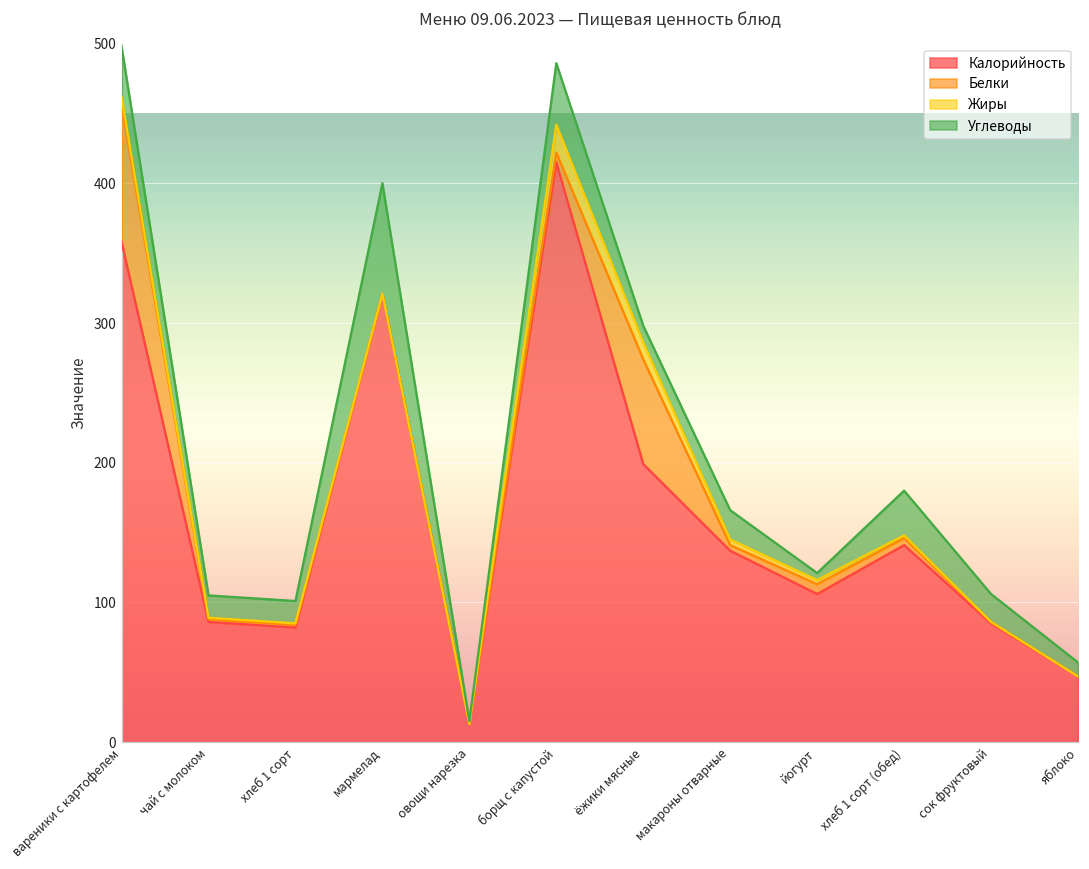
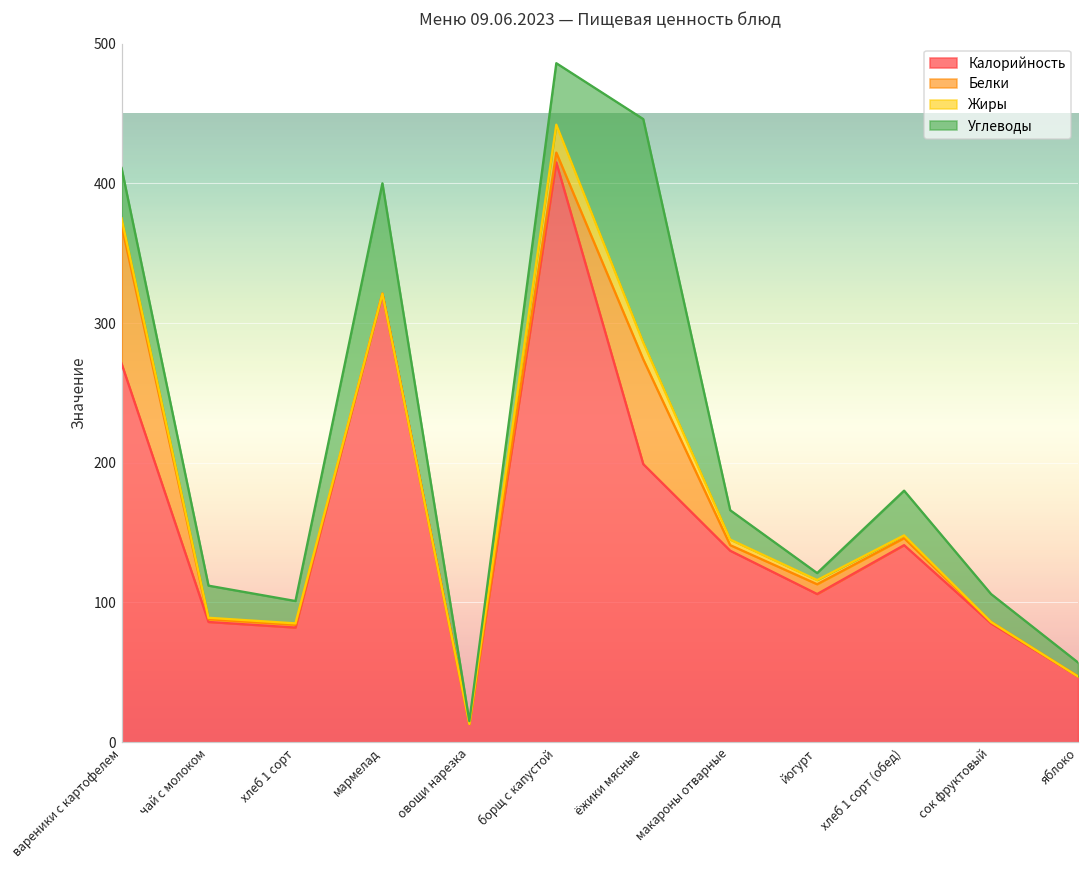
  {
    "Калорийность": {
-     "вареники с картофелем": 358,
+     "вареники с картофелем": 271,
      "борщ с капустой": 415,
      "ёжики мясные": 199,
      "макароны отварные": 137,
      "йогурт": 106,
      "хлеб 1 сорт (обед)": 141
    },
    "Белки": {
      "вареники с картофелем": 99,
      "борщ с капустой": 7,
      "ёжики мясные": 75,
      "макароны отварные": 4,
      "йогурт": 7
    },
    "Жиры": {
      "вареники с картофелем": 5,
      "борщ с капустой": 20,
      "ёжики мясные": 12,
      "макароны отварные": 4,
      "йогурт": 3
    },
    "Углеводы": {
      "вареники с картофелем": 36,
-     "чай с молоком": 16,
+     "чай с молоком": 23,
      "хлеб 1 сорт": 16,
      "мармелад": 79,
      "борщ с капустой": 44,
-     "ёжики мясные": 12,
+     "ёжики мясные": 160,
      "макароны отварные": 21,
      "йогурт": 5,
      "хлеб 1 сорт (обед)": 32,
      "сок фруктовый": 20,
      "яблоко": 10
    }
  }
